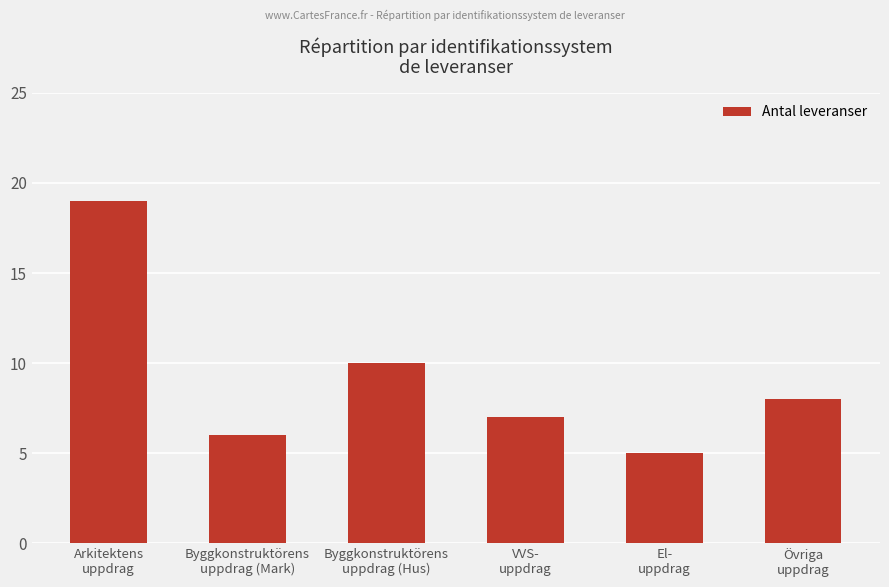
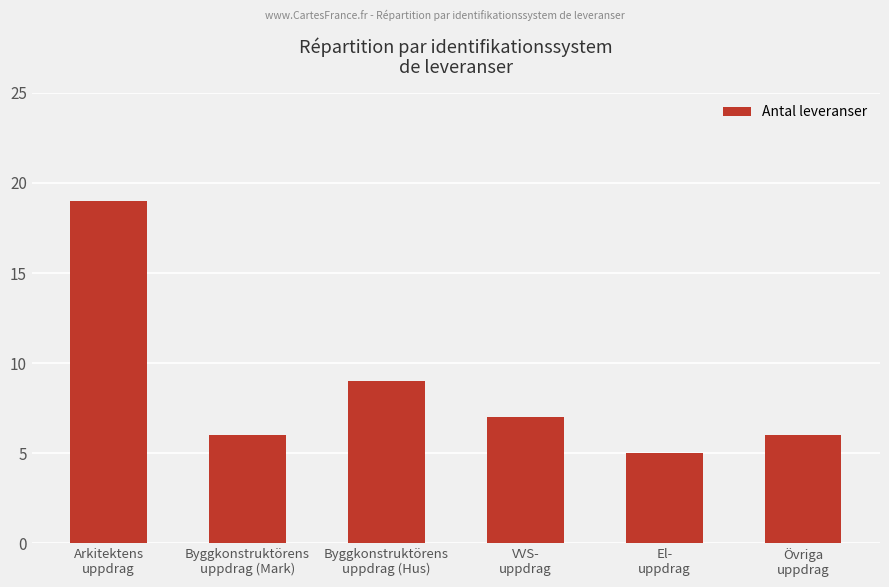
  {
    "Arkitektens uppdrag": 19,
    "Byggkonstruktörens uppdrag (Mark)": 6,
-   "Byggkonstruktörens uppdrag (Hus)": 10,
+   "Byggkonstruktörens uppdrag (Hus)": 9,
    "VVS- uppdrag": 7,
    "El- uppdrag": 5,
-   "Övriga uppdrag": 8
+   "Övriga uppdrag": 6
  }
